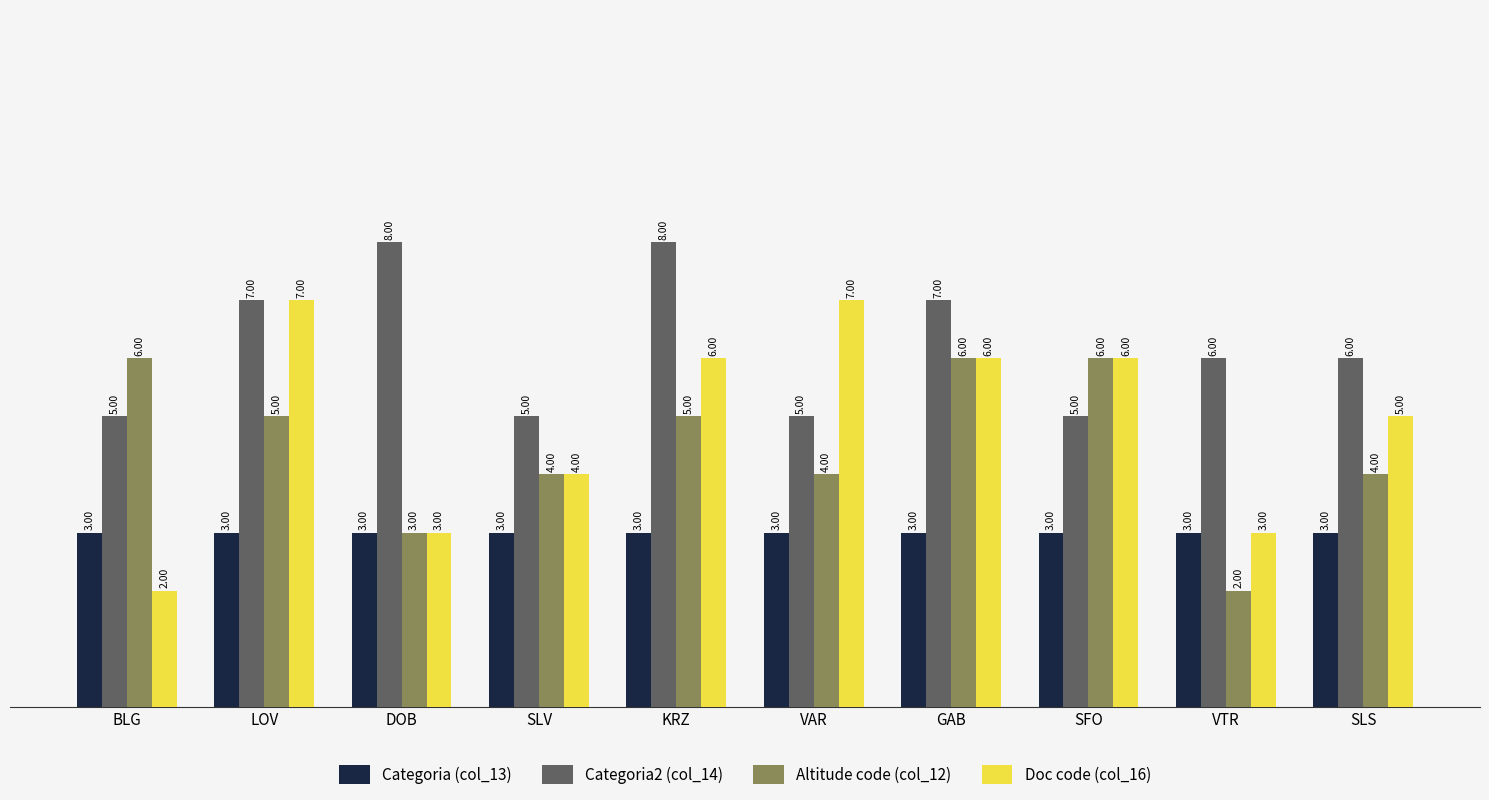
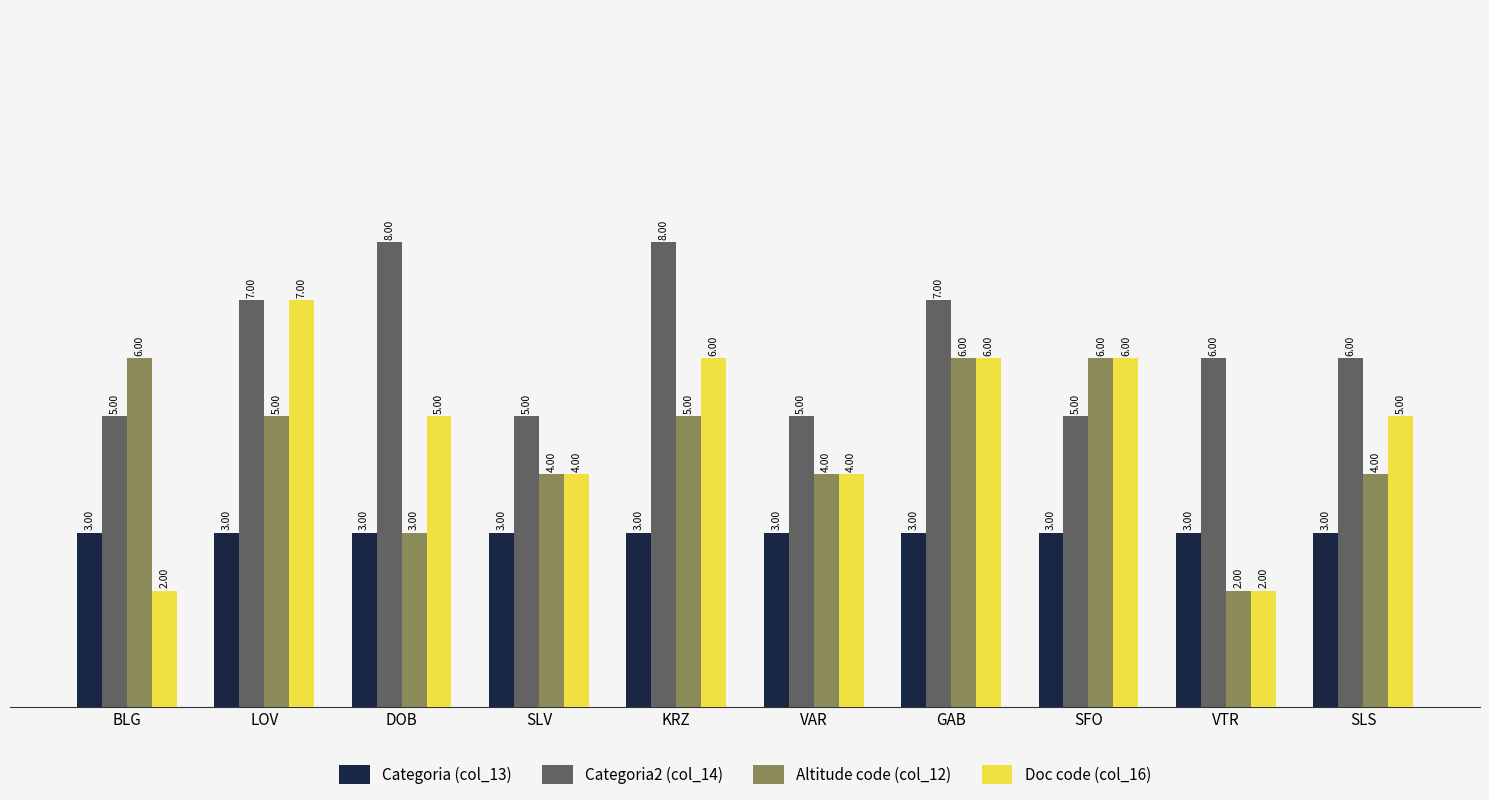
  {
    "Categoria (col_13)": {
      "BLG": 3.00,
      "LOV": 3.00,
      "DOB": 3.00,
      "SLV": 3.00,
      "KRZ": 3.00,
      "VAR": 3.00,
      "GAB": 3.00,
      "SFO": 3.00,
      "VTR": 3.00,
      "SLS": 3.00
    },
    "Doc code (col_16)": {
      "BLG": 2.00,
      "LOV": 7.00,
-     "DOB": 3.00,
+     "DOB": 5.00,
      "SLV": 4.00,
      "KRZ": 6.00,
-     "VAR": 7.00,
+     "VAR": 4.00,
      "GAB": 6.00,
      "SFO": 6.00,
-     "VTR": 3.00,
+     "VTR": 2.00,
      "SLS": 5.00
    }
  }
